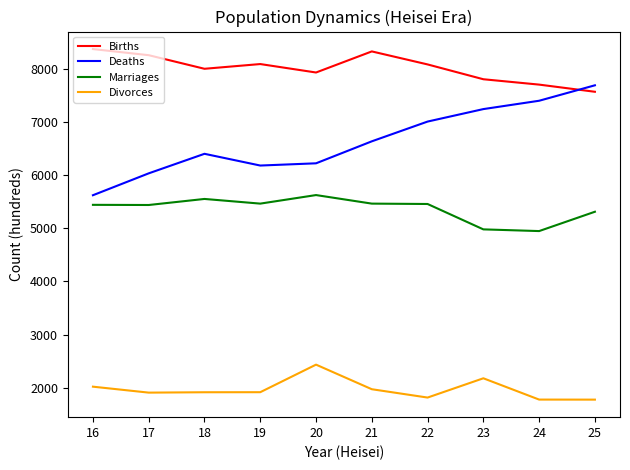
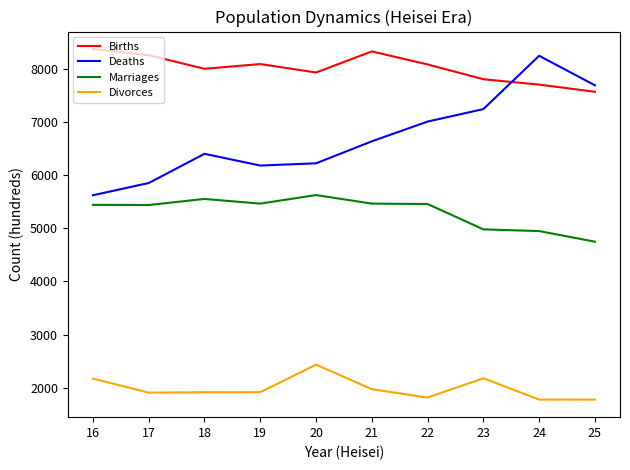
  {
    "Births": {
      "18": 8000,
      "19": 8100,
      "20": 7900,
      "21": 8300,
      "22": 8100,
      "23": 7800,
      "24": 7700,
      "25": 7600
    },
    "Deaths": {
      "16": 5600,
-     "17": 6000,
+     "17": 5900,
      "18": 6400,
      "19": 6200,
      "20": 6200,
      "21": 6600,
      "22": 7000,
      "23": 7200,
-     "24": 7400,
+     "24": 8300,
      "25": 7700
    },
    "Marriages": {
      "16": 5400,
      "17": 5400,
      "18": 5600,
      "19": 5500,
      "20": 5600,
      "21": 5500,
      "22": 5500,
      "23": 5000,
      "24": 4900,
-     "25": 5300
+     "25": 4700
    },
    "Divorces": {
-     "16": 2000,
+     "16": 2200,
      "17": 1900,
      "18": 1900,
      "19": 1900,
      "20": 2400,
      "21": 2000,
      "22": 1800,
      "23": 2200,
      "24": 1800,
      "25": 1800
    }
  }
